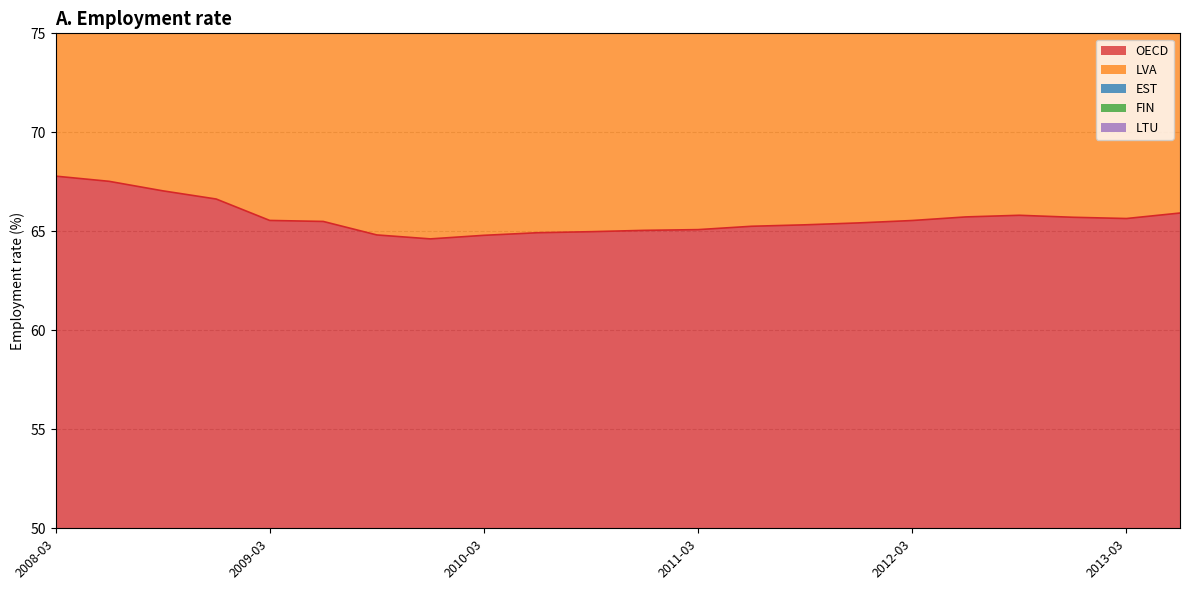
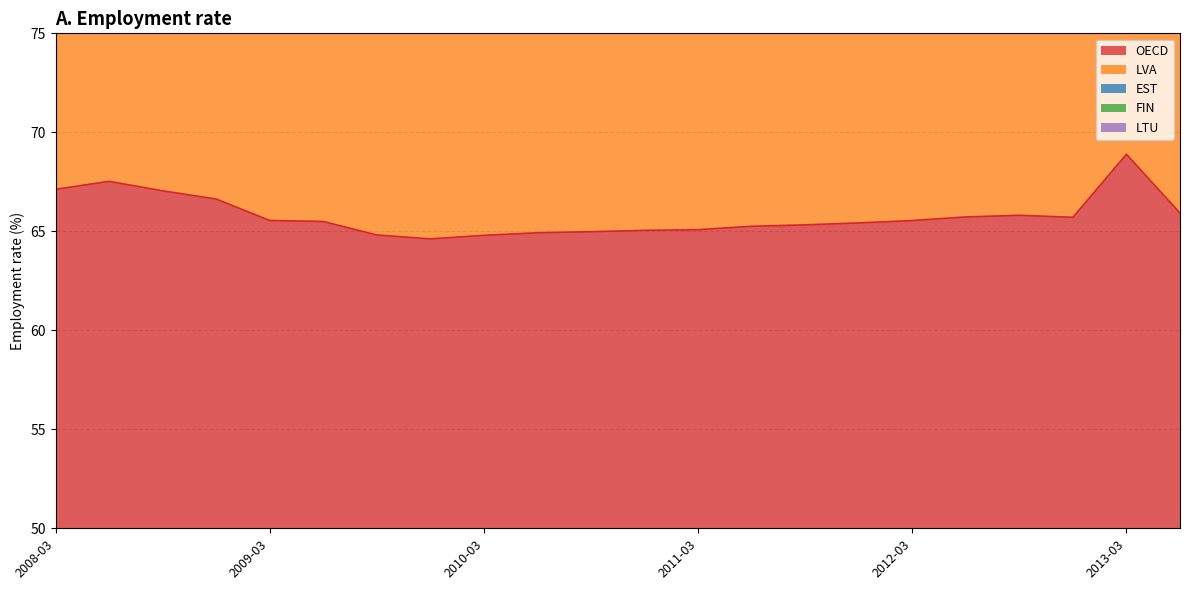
  {
    "OECD": {
-     "2008-03": 67.8,
+     "2008-03": 67.1,
      "2009-03": 65.5,
      "2010-03": 64.8,
      "2011-03": 65.1,
      "2012-03": 65.5,
-     "2013-03": 65.6
+     "2013-03": 68.9
    }
  }
